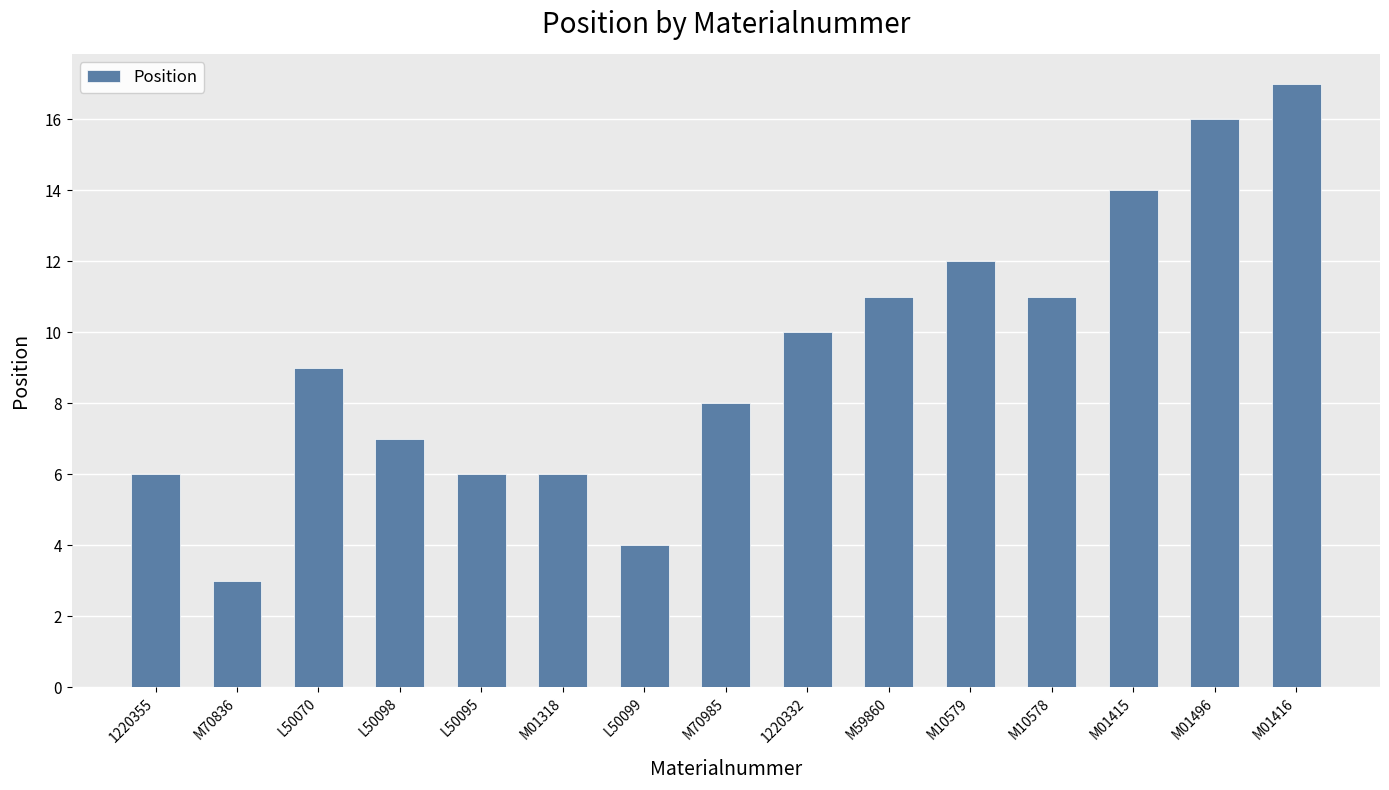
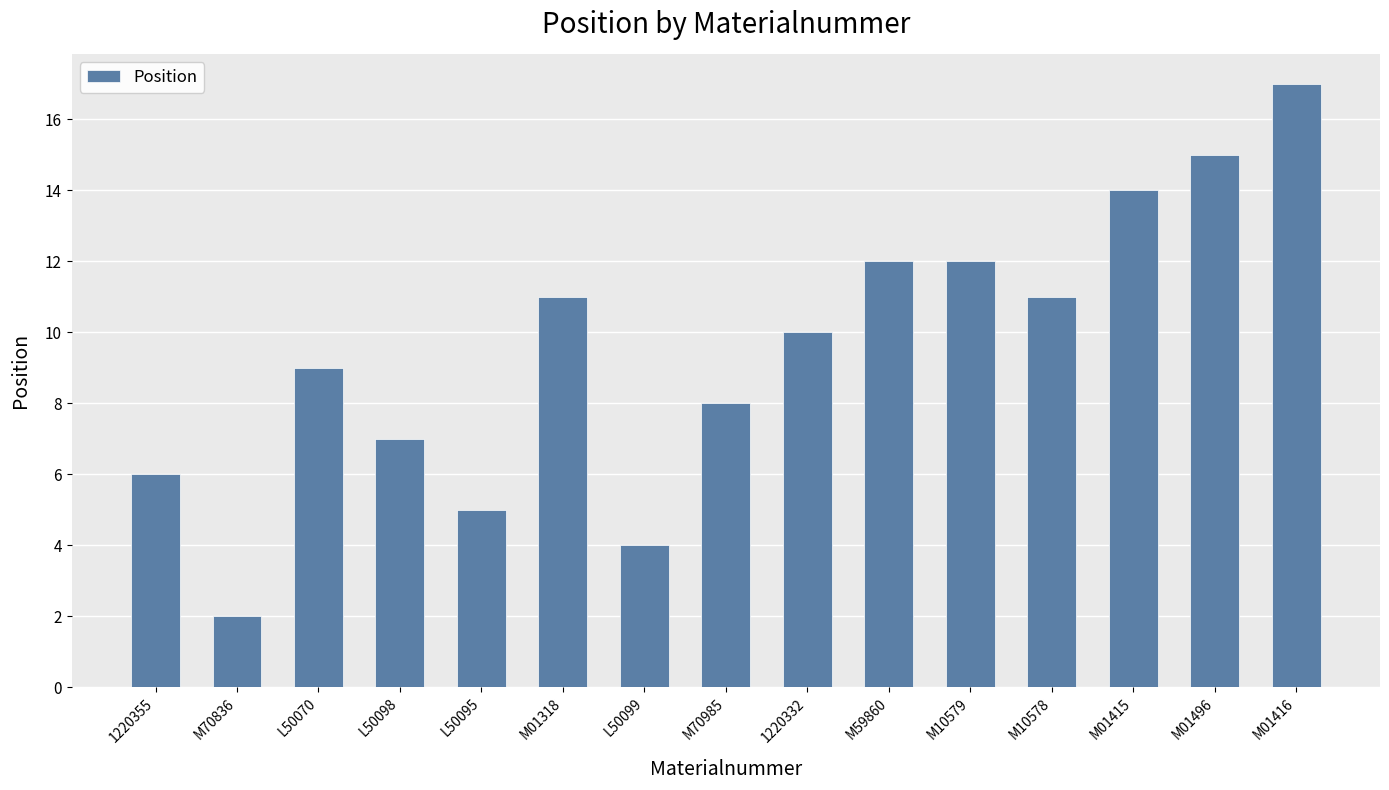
  {
    "1220355": 6,
-   "M70836": 3,
+   "M70836": 2,
    "L50070": 9,
    "L50098": 7,
-   "L50095": 6,
-   "M01318": 6,
+   "L50095": 5,
+   "M01318": 11,
    "L50099": 4,
    "M70985": 8,
    "1220332": 10,
-   "M59860": 11,
+   "M59860": 12,
    "M10579": 12,
    "M10578": 11,
    "M01415": 14,
-   "M01496": 16,
+   "M01496": 15,
    "M01416": 17
  }
